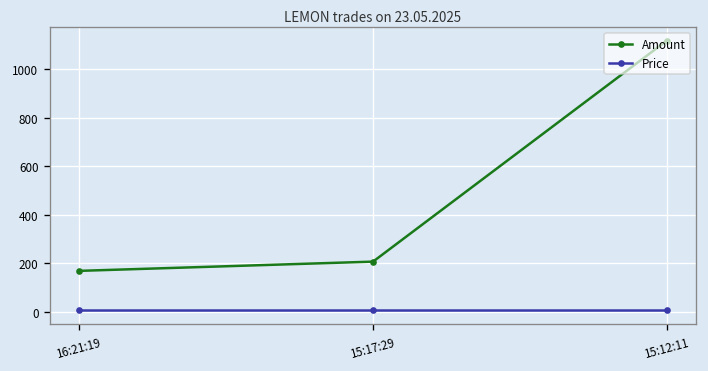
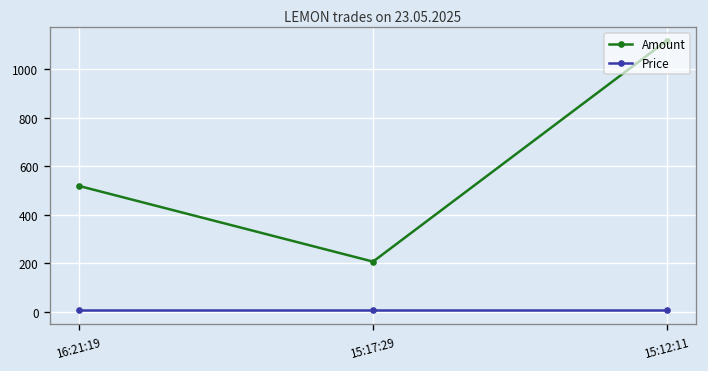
  {
    "Amount": {
-     "16:21:19": 170,
+     "16:21:19": 520,
      "15:17:29": 210
    },
    "Price": {
      "16:21:19": 10,
      "15:17:29": 10,
      "15:12:11": 10
    }
  }
